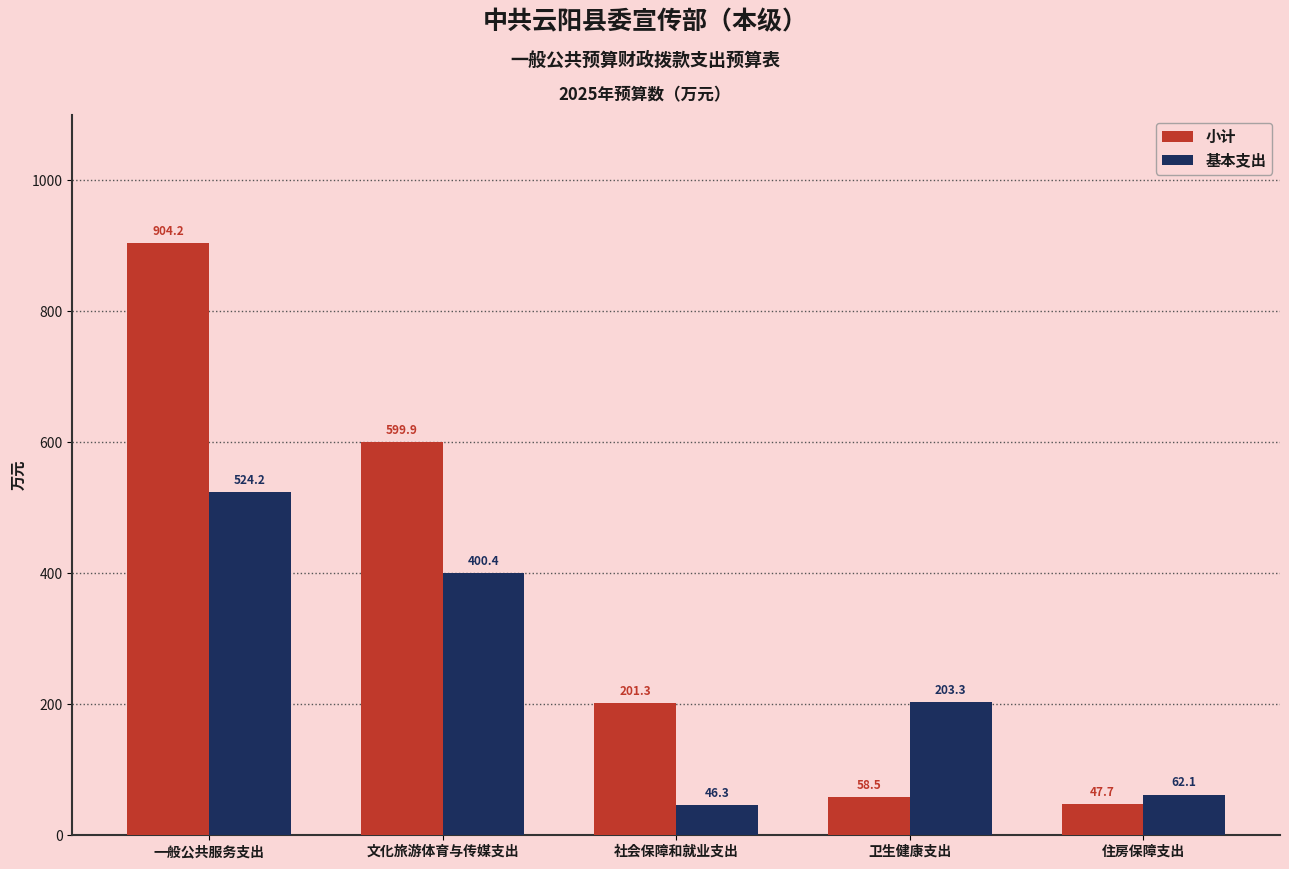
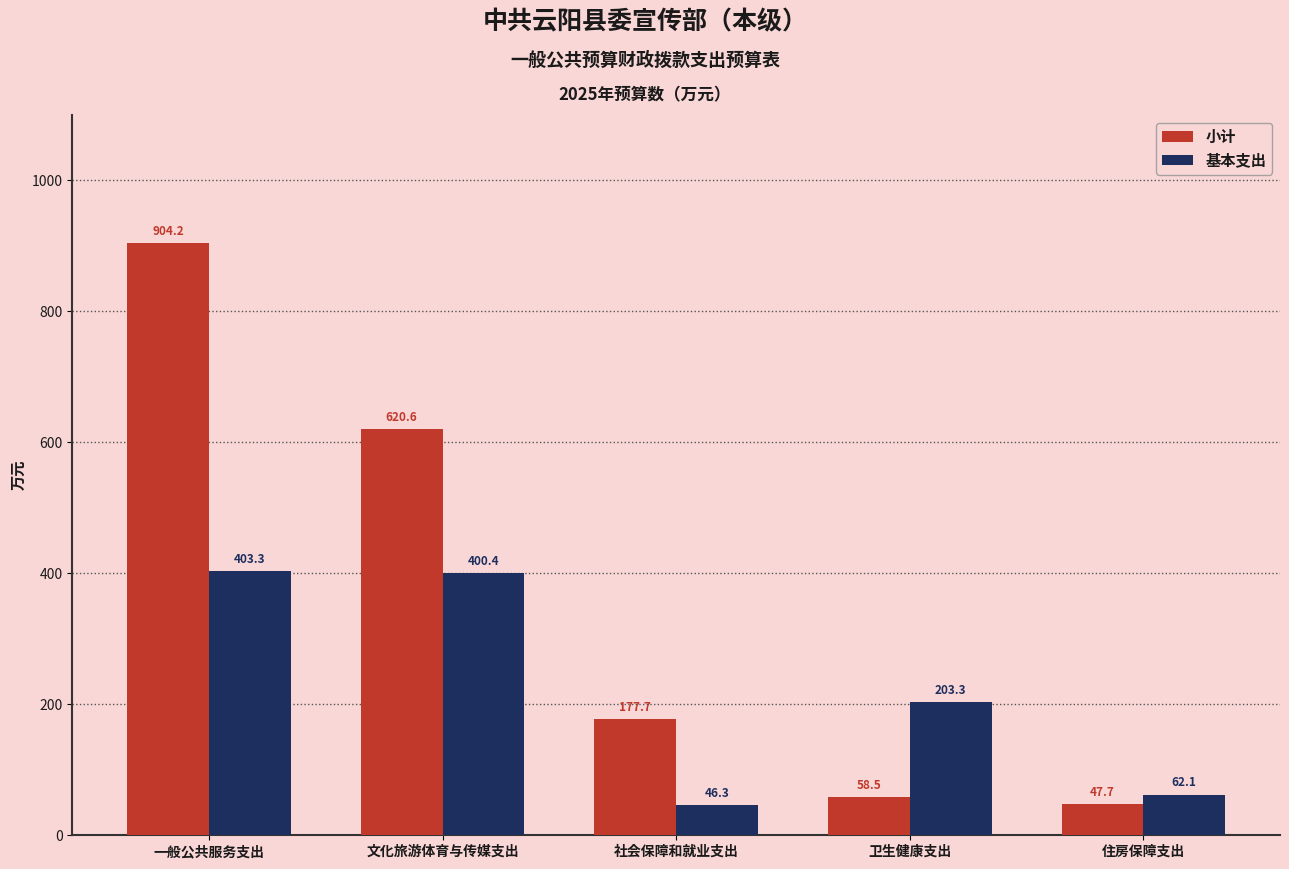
  {
    "小计": {
      "一般公共服务支出": 904.2,
-     "文化旅游体育与传媒支出": 599.9,
-     "社会保障和就业支出": 201.3,
+     "文化旅游体育与传媒支出": 620.6,
+     "社会保障和就业支出": 177.7,
      "卫生健康支出": 58.5,
      "住房保障支出": 47.7
    },
    "基本支出": {
-     "一般公共服务支出": 524.2,
+     "一般公共服务支出": 403.3,
      "文化旅游体育与传媒支出": 400.4,
      "社会保障和就业支出": 46.3,
      "卫生健康支出": 203.3,
      "住房保障支出": 62.1
    }
  }
